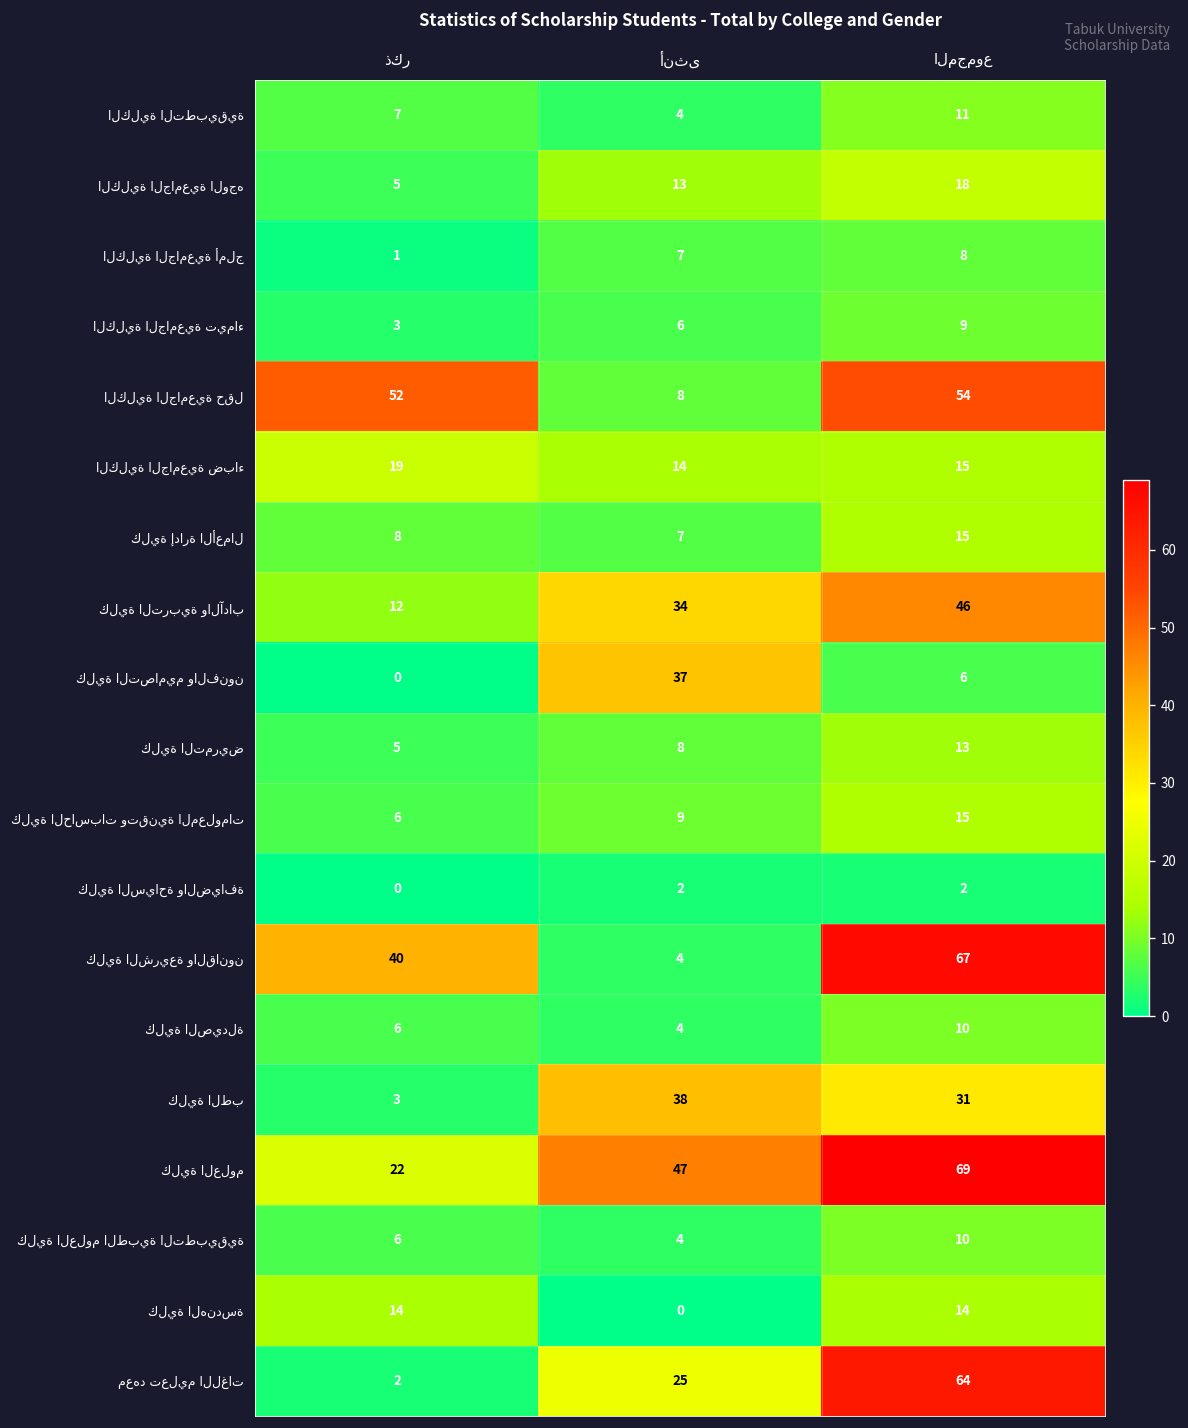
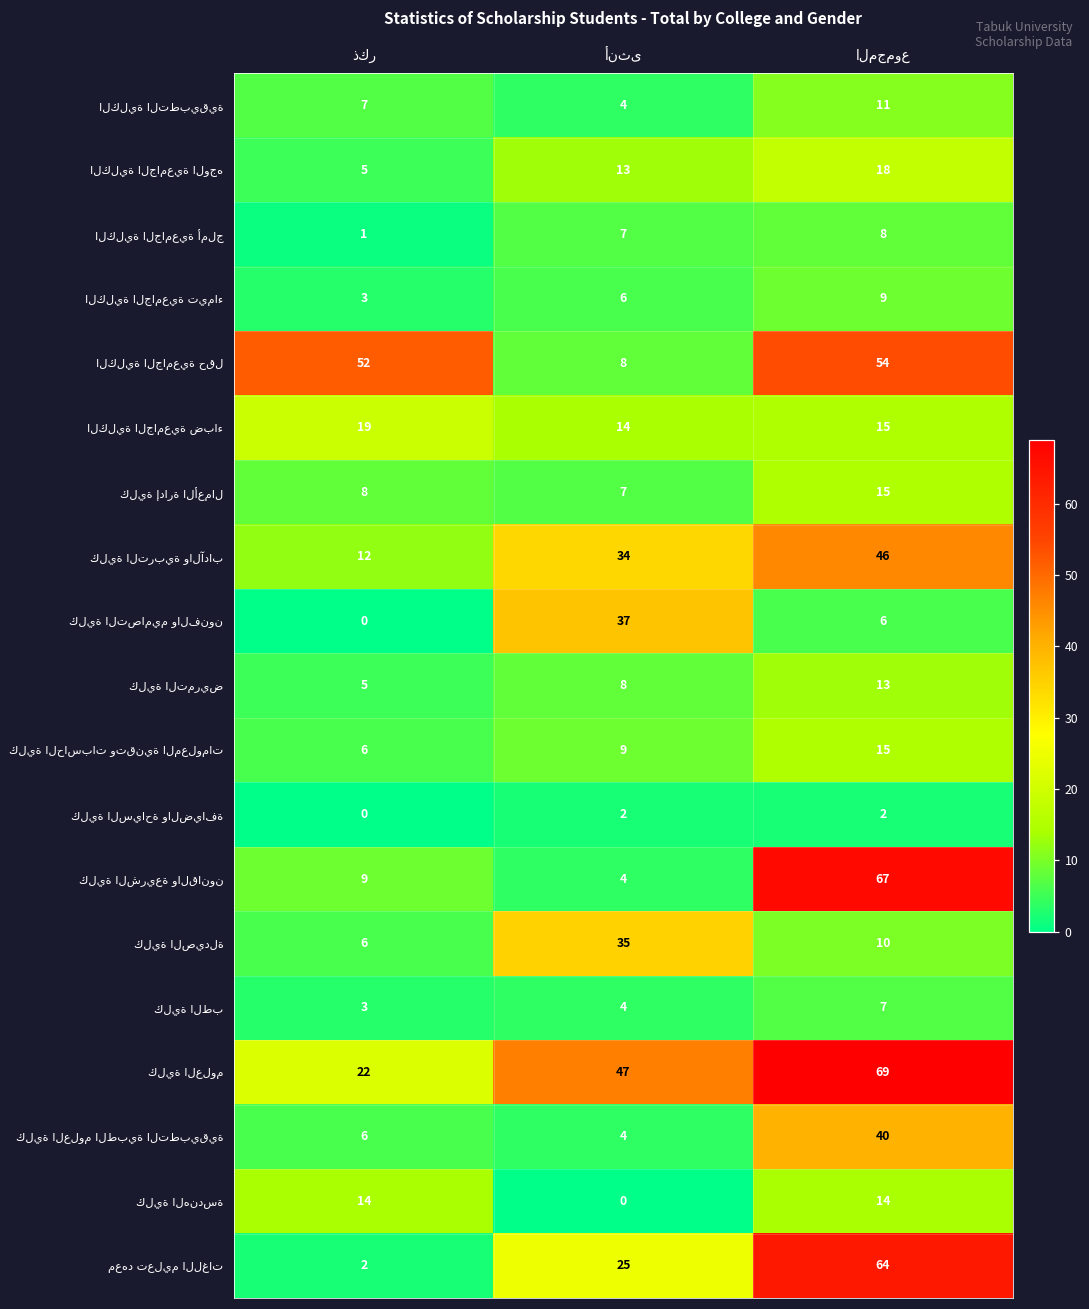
  {
    "الكلية التطبيقية": {
      "ذكر": 7,
      "أنثى": 4,
      "المجموع": 11
    },
    "الكلية الجامعية الوجه": {
      "ذكر": 5,
      "أنثى": 13,
      "المجموع": 18
    },
    "الكلية الجامعية أملج": {
      "ذكر": 1,
      "أنثى": 7,
      "المجموع": 8
    },
    "الكلية الجامعية تيماء": {
      "ذكر": 3,
      "أنثى": 6,
      "المجموع": 9
    },
    "الكلية الجامعية حقل": {
      "ذكر": 52,
      "أنثى": 8,
      "المجموع": 54
    },
    "الكلية الجامعية ضباء": {
      "ذكر": 19,
      "أنثى": 14,
      "المجموع": 15
    },
    "كلية إدارة الأعمال": {
      "ذكر": 8,
      "أنثى": 7,
      "المجموع": 15
    },
    "كلية التربية والآداب": {
      "ذكر": 12,
      "أنثى": 34,
      "المجموع": 46
    },
    "كلية التصاميم والفنون": {
      "ذكر": 0,
      "أنثى": 37,
      "المجموع": 6
    },
    "كلية التمريض": {
      "ذكر": 5,
      "أنثى": 8,
      "المجموع": 13
    },
    "كلية الحاسبات وتقنية المعلومات": {
      "ذكر": 6,
      "أنثى": 9,
      "المجموع": 15
    },
    "كلية السياحة والضيافة": {
      "ذكر": 0,
      "أنثى": 2,
      "المجموع": 2
    },
    "كلية الشريعة والقانون": {
-     "ذكر": 40,
+     "ذكر": 9,
      "أنثى": 4,
      "المجموع": 67
    },
    "كلية الصيدلة": {
      "ذكر": 6,
-     "أنثى": 4,
+     "أنثى": 35,
      "المجموع": 10
    },
    "كلية الطب": {
      "ذكر": 3,
-     "أنثى": 38,
-     "المجموع": 31
+     "أنثى": 4,
+     "المجموع": 7
    },
    "كلية العلوم": {
      "ذكر": 22,
      "أنثى": 47,
      "المجموع": 69
    },
    "كلية العلوم الطبية التطبيقية": {
      "ذكر": 6,
      "أنثى": 4,
-     "المجموع": 10
+     "المجموع": 40
    },
    "كلية الهندسة": {
      "ذكر": 14,
      "أنثى": 0,
      "المجموع": 14
    },
    "معهد تعليم اللغات": {
      "ذكر": 2,
      "أنثى": 25,
      "المجموع": 64
    }
  }
